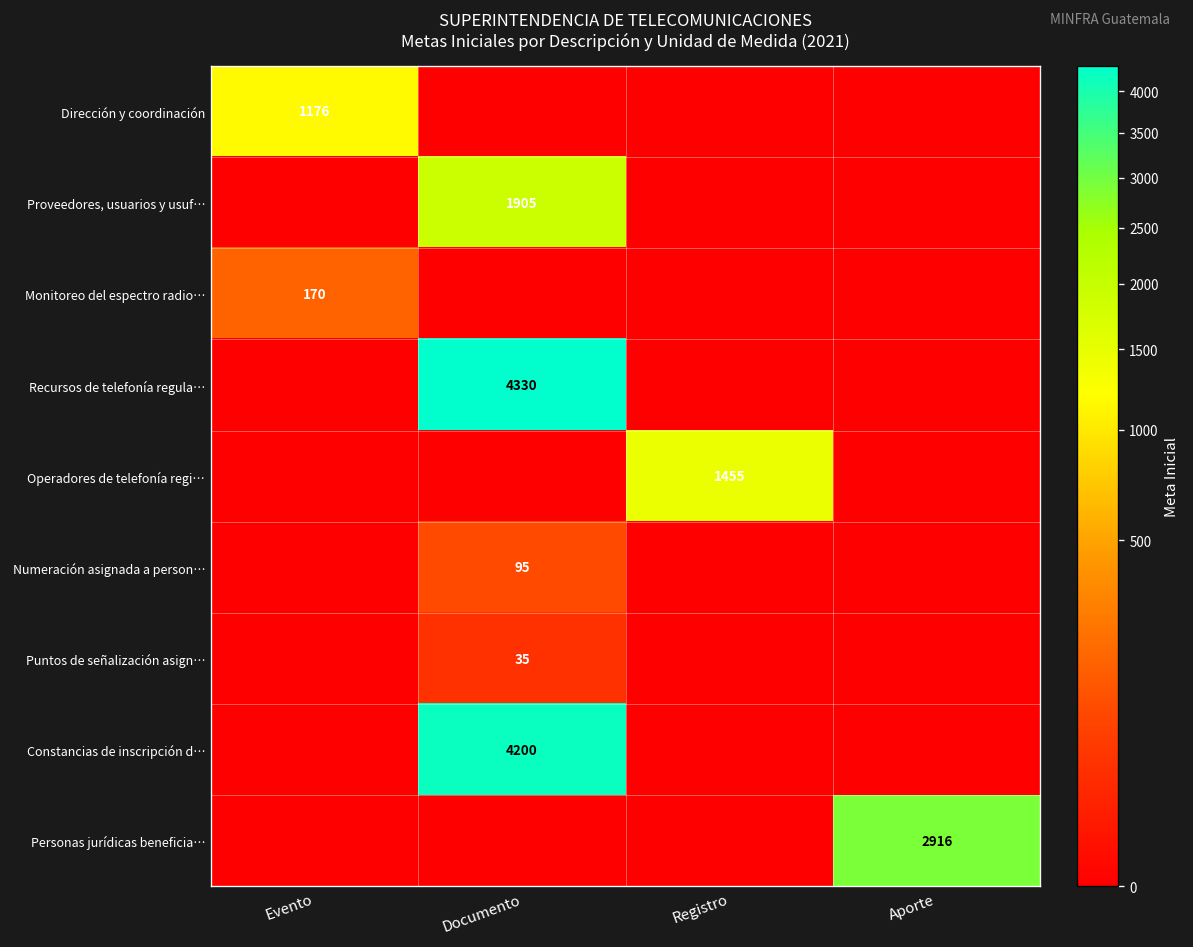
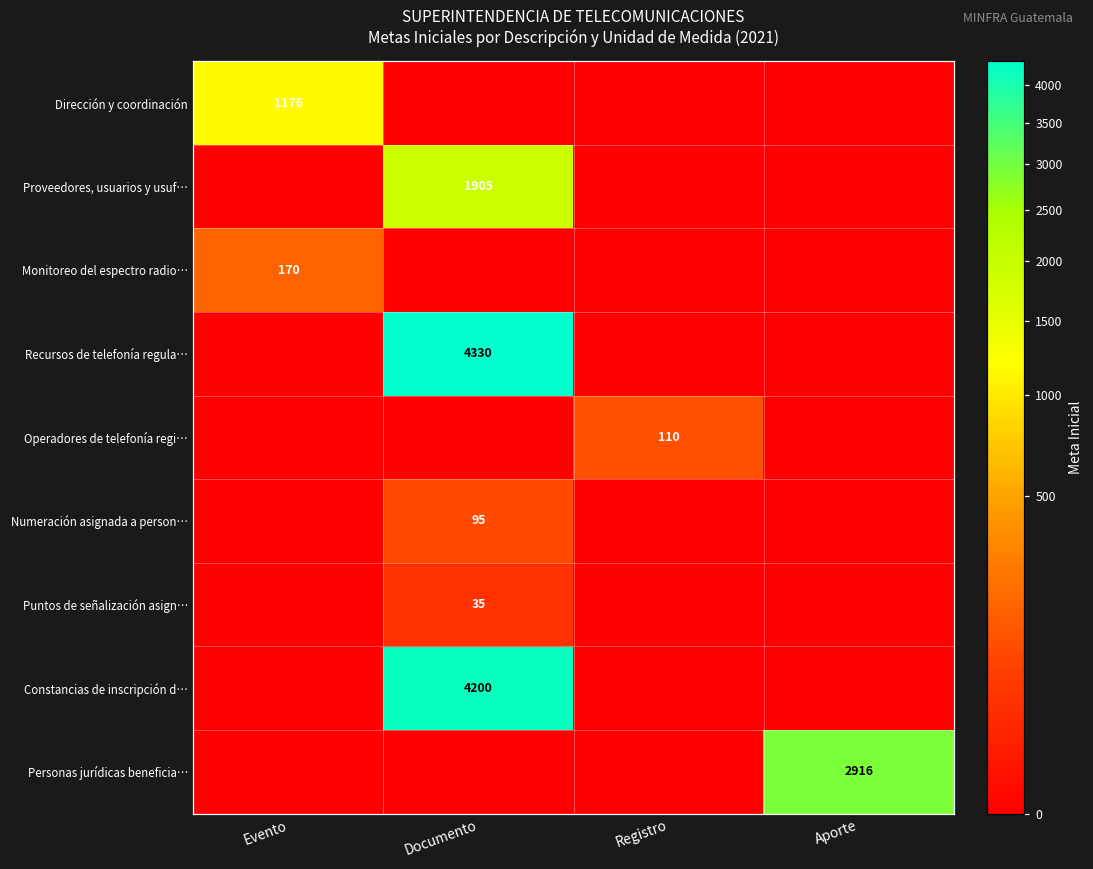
  {
    "Dirección y coordinación": {
      "Evento": 1176
    },
    "Proveedores, usuarios y usuf…": {
      "Documento": 1905
    },
    "Monitoreo del espectro radio…": {
      "Evento": 170
    },
    "Recursos de telefonía regula…": {
      "Documento": 4330
    },
    "Operadores de telefonía regi…": {
-     "Registro": 1455
+     "Registro": 110
    },
    "Numeración asignada a person…": {
      "Documento": 95
    },
    "Puntos de señalización asign…": {
      "Documento": 35
    },
    "Constancias de inscripción d…": {
      "Documento": 4200
    },
    "Personas jurídicas beneficia…": {
      "Aporte": 2916
    }
  }
